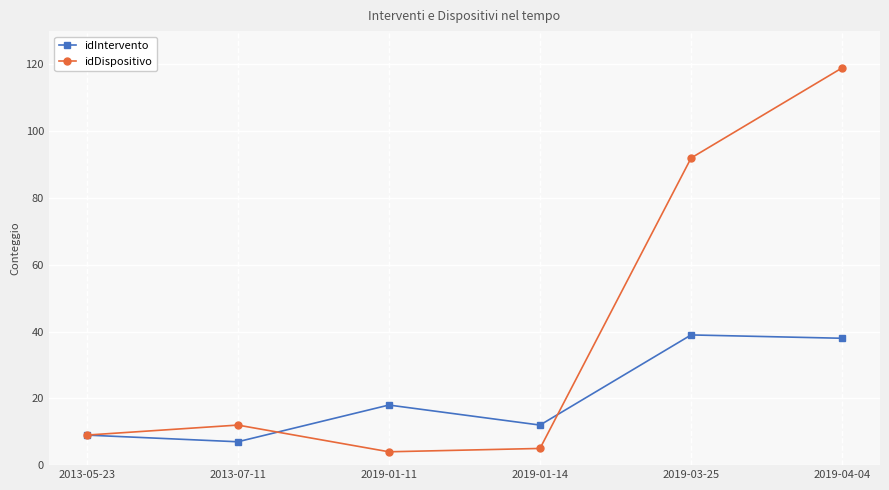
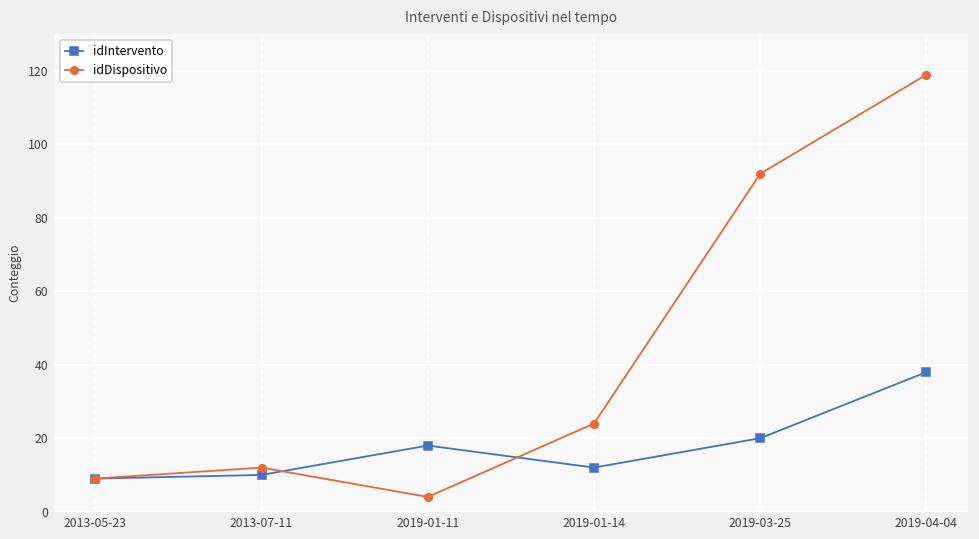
  {
    "idIntervento": {
-     "2013-07-11": 7,
+     "2013-07-11": 10,
      "2019-01-11": 18,
      "2019-01-14": 12,
-     "2019-03-25": 39,
+     "2019-03-25": 20,
      "2019-04-04": 38
    },
    "idDispositivo": {
      "2013-07-11": 12,
      "2019-01-11": 4,
-     "2019-01-14": 5,
+     "2019-01-14": 24,
      "2019-03-25": 92,
      "2019-04-04": 119
    }
  }
